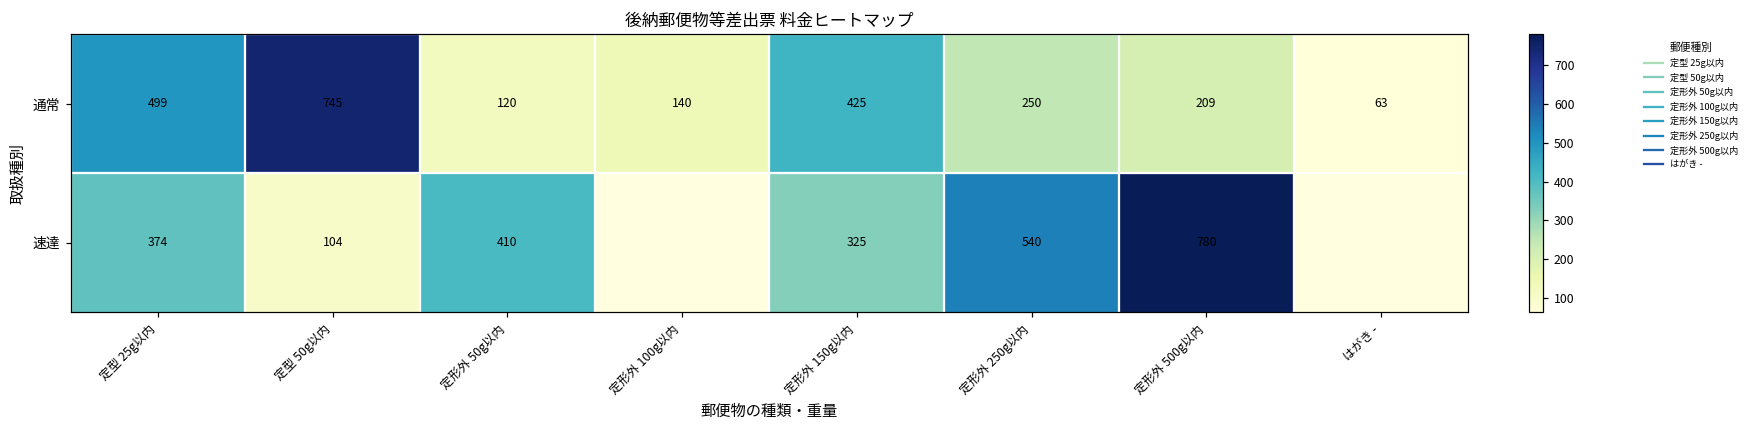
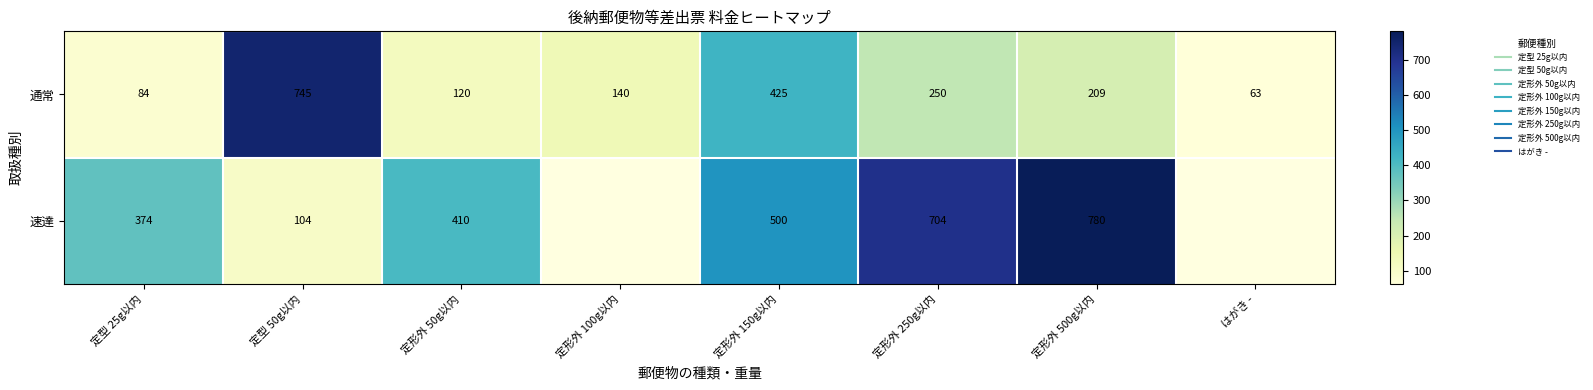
  {
    "通常": {
-     "定型 25g以内": 499,
+     "定型 25g以内": 84,
      "定型 50g以内": 745,
      "定形外 50g以内": 120,
      "定形外 100g以内": 140,
      "定形外 150g以内": 425,
      "定形外 250g以内": 250,
      "定形外 500g以内": 209,
      "はがき -": 63
    },
    "速達": {
      "定型 25g以内": 374,
      "定型 50g以内": 104,
      "定形外 50g以内": 410,
-     "定形外 150g以内": 325,
-     "定形外 250g以内": 540,
+     "定形外 150g以内": 500,
+     "定形外 250g以内": 704,
      "定形外 500g以内": 780
    }
  }
